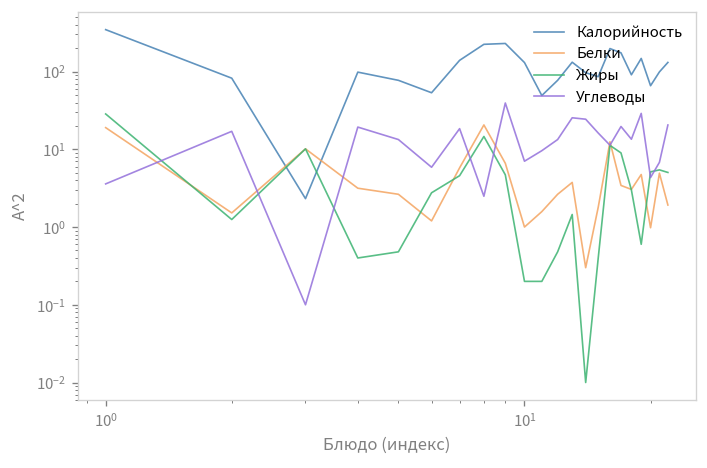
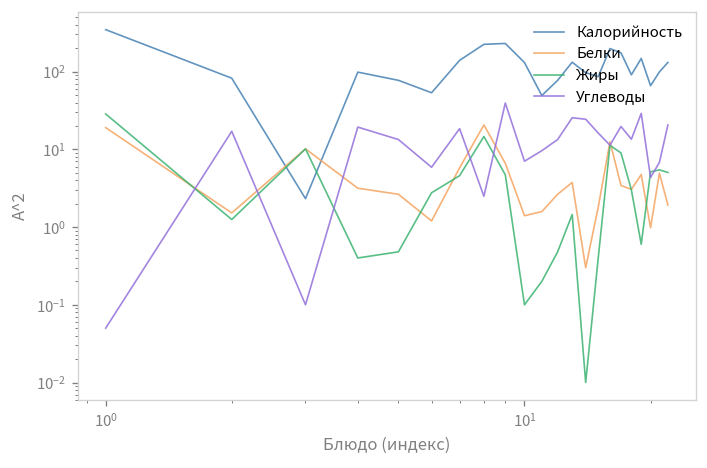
  {
    "Калорийность": {
      "10^0": 300,
      "10^1": 130
    },
    "Белки": {
      "10^0": 19,
-     "10^1": 1.0
+     "10^1": 1.4
    },
    "Жиры": {
      "10^0": 30,
-     "10^1": 0.2
+     "10^1": 0.1
    },
    "Углеводы": {
-     "10^0": 4,
+     "10^0": 0.05,
      "10^1": 7
    }
  }
